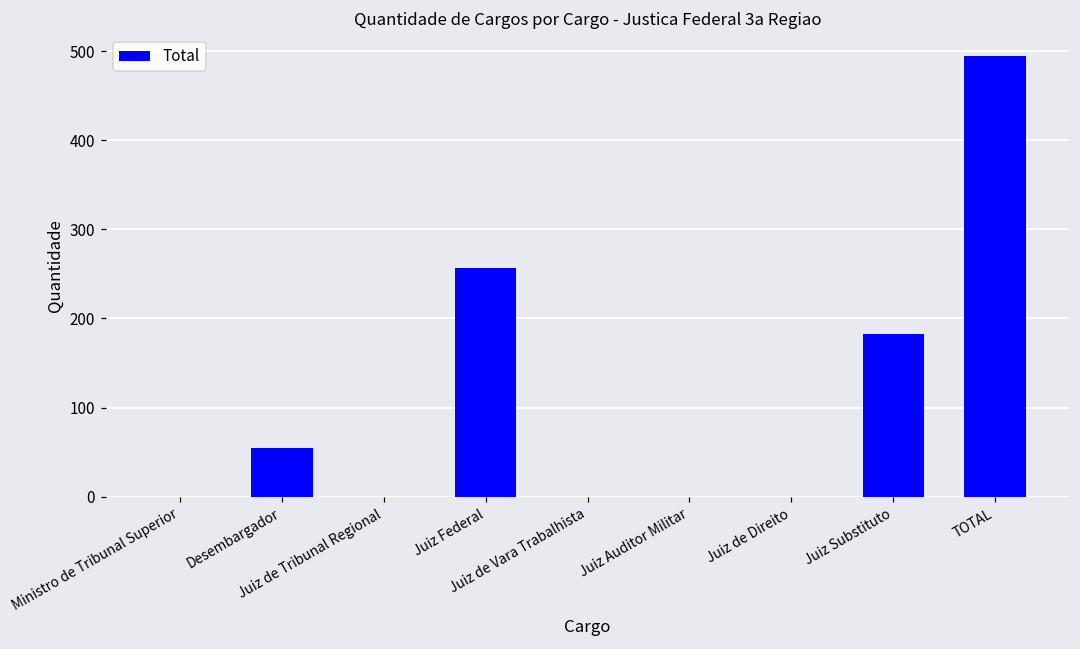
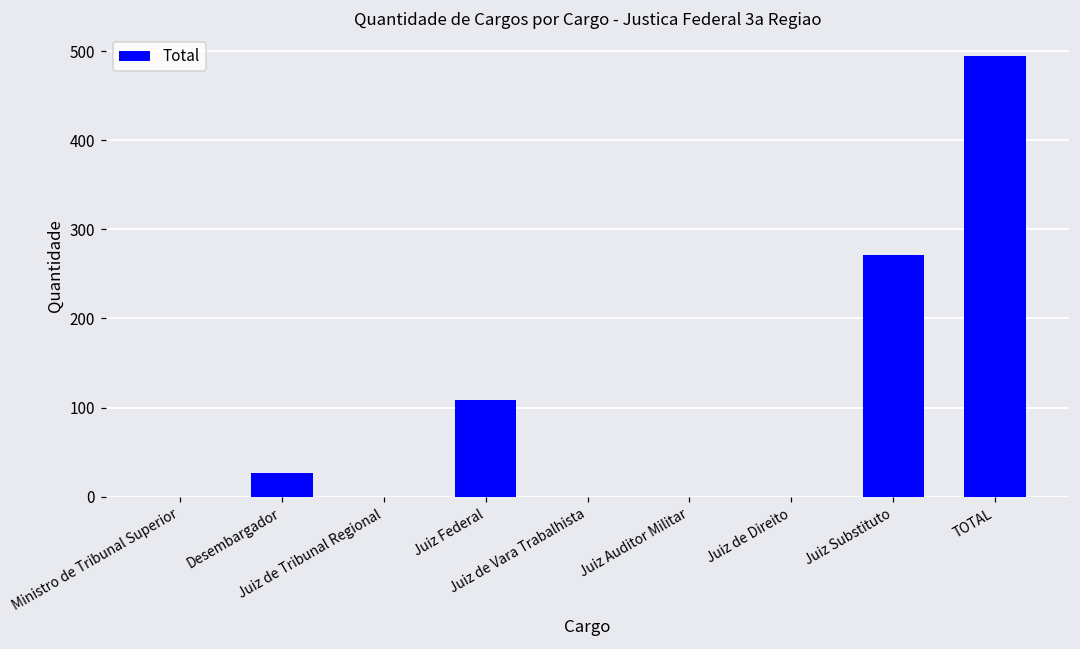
  {
    "Ministro de Tribunal Superior": 0,
-   "Desembargador": 50,
+   "Desembargador": 30,
    "Juiz de Tribunal Regional": 0,
-   "Juiz Federal": 260,
+   "Juiz Federal": 110,
    "Juiz de Vara Trabalhista": 0,
    "Juiz Auditor Militar": 0,
    "Juiz de Direito": 0,
-   "Juiz Substituto": 180,
+   "Juiz Substituto": 270,
    "TOTAL": 490
  }
